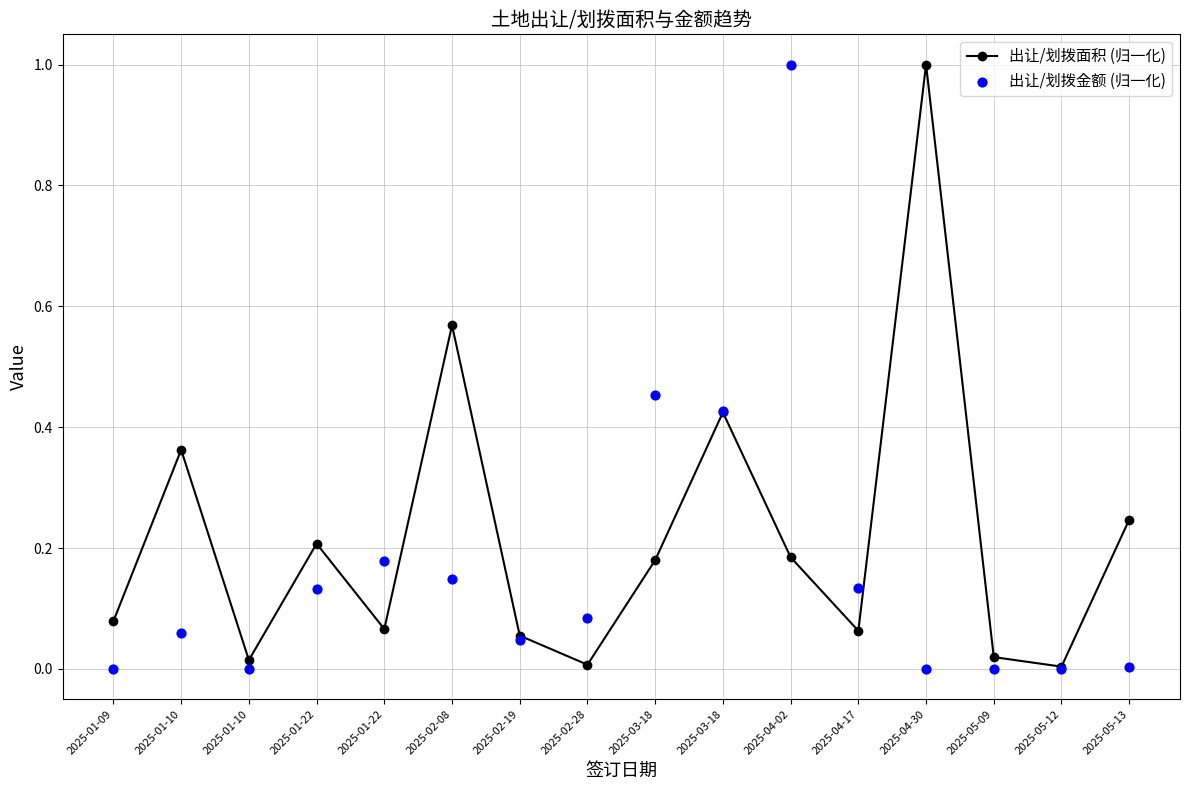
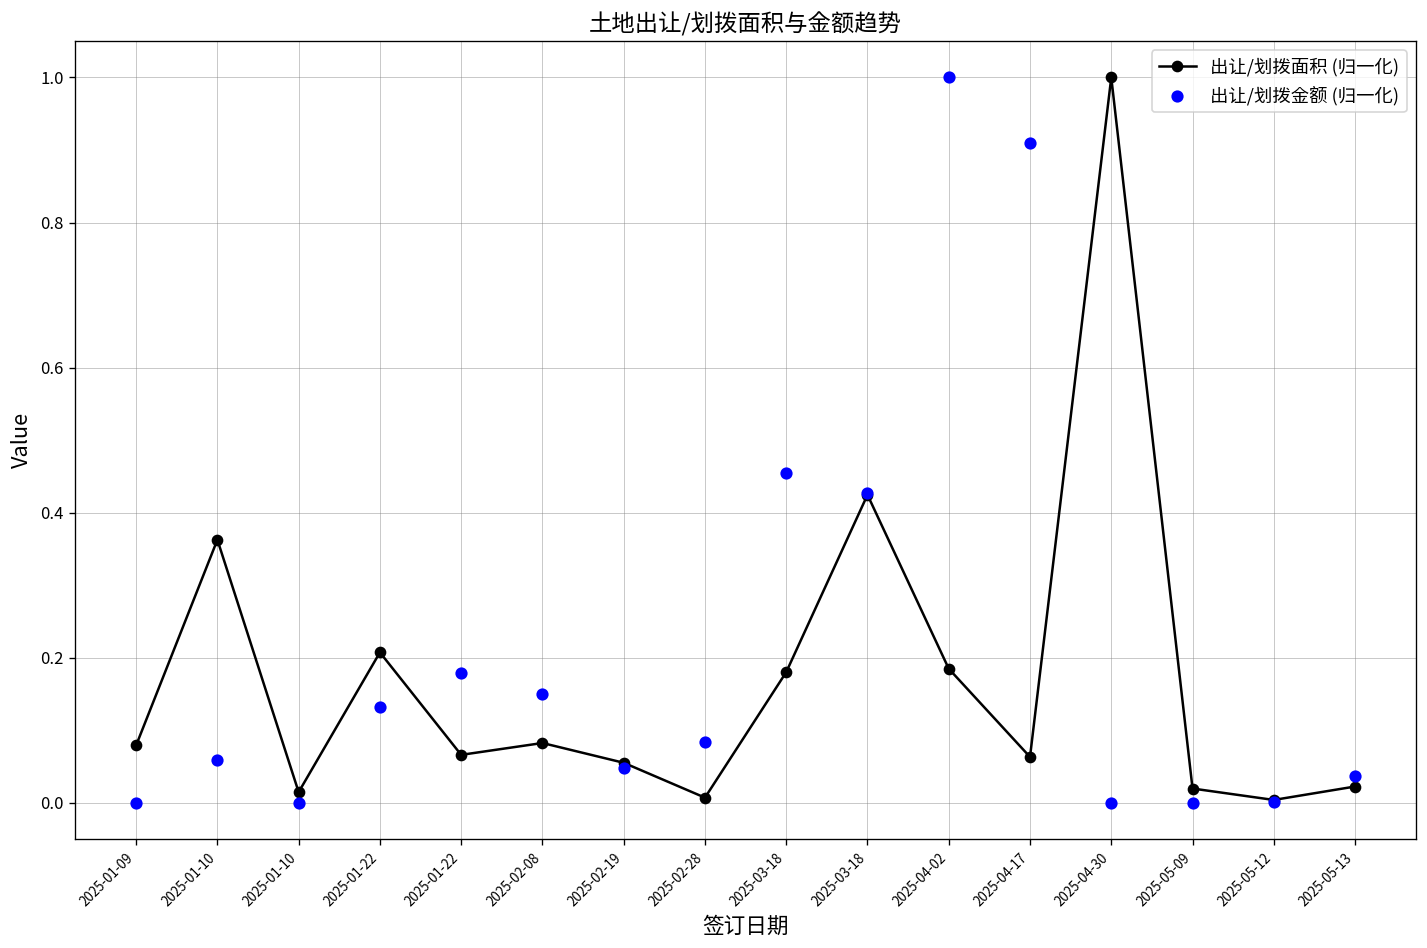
  {
    "出让/划拨面积 (归一化)": {
      "2025-01-09": 0.08,
-     "2025-02-08": 0.57,
+     "2025-02-08": 0.08,
      "2025-02-19": 0.06,
      "2025-02-28": 0.01,
      "2025-04-02": 0.18,
      "2025-04-17": 0.06,
      "2025-04-30": 1.00,
      "2025-05-09": 0.02,
-     "2025-05-13": 0.25
+     "2025-05-13": 0.02
    },
    "出让/划拨金额 (归一化)": {
-     "2025-04-17": 0.13,
-     "2025-05-13": 0.00
+     "2025-04-17": 0.91,
+     "2025-05-13": 0.04
    }
  }
